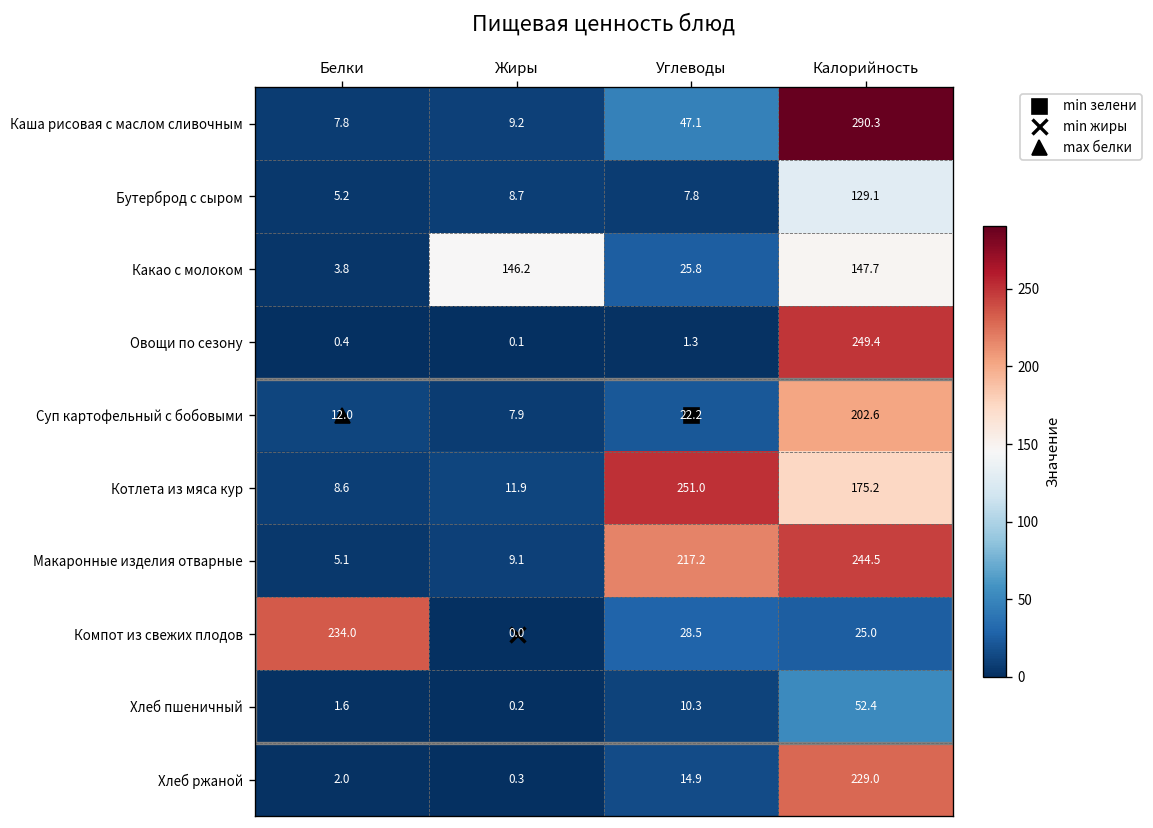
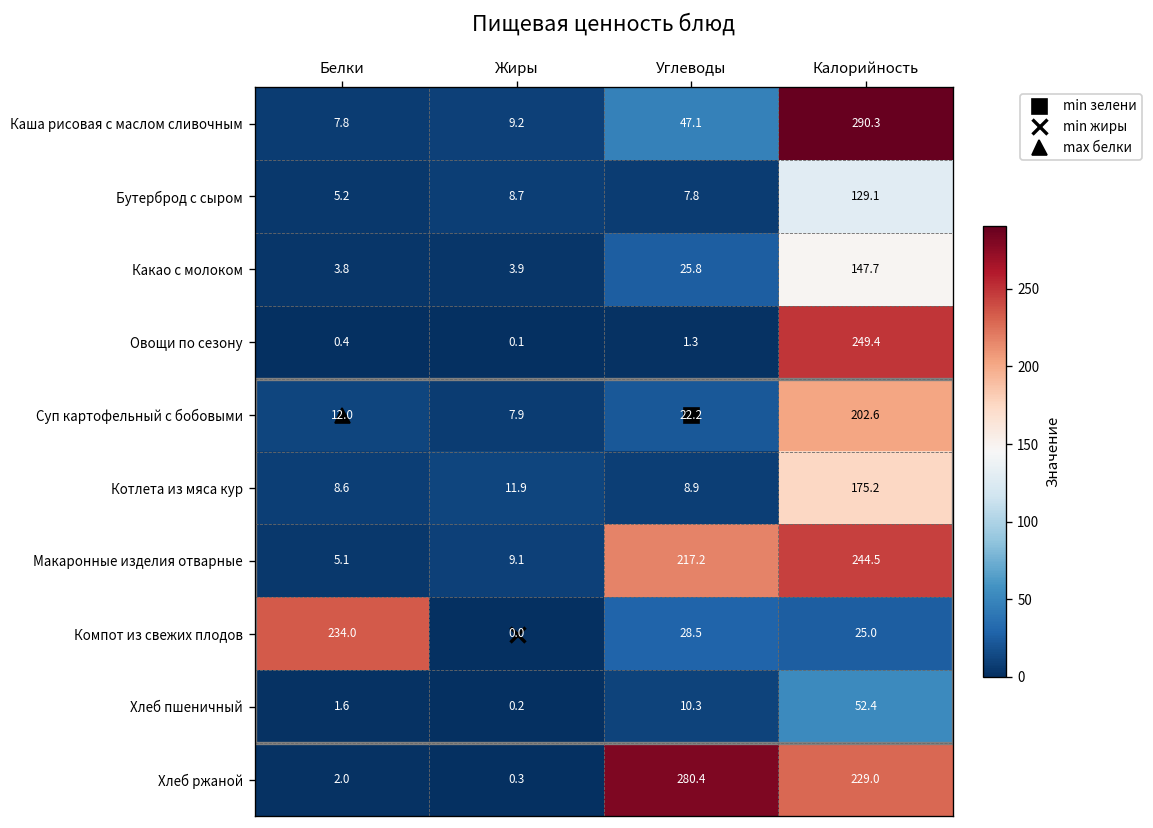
  {
    "Каша рисовая с маслом сливочным": {
      "Белки": 7.8,
      "Жиры": 9.2,
      "Углеводы": 47.1,
      "Калорийность": 290.3
    },
    "Бутерброд с сыром": {
      "Белки": 5.2,
      "Жиры": 8.7,
      "Углеводы": 7.8,
      "Калорийность": 129.1
    },
    "Какао с молоком": {
      "Белки": 3.8,
-     "Жиры": 146.2,
+     "Жиры": 3.9,
      "Углеводы": 25.8,
      "Калорийность": 147.7
    },
    "Овощи по сезону": {
      "Белки": 0.4,
      "Жиры": 0.1,
      "Углеводы": 1.3,
      "Калорийность": 249.4
    },
    "Суп картофельный с бобовыми": {
      "Жиры": 7.9,
      "Калорийность": 202.6
    },
    "Котлета из мяса кур": {
      "Белки": 8.6,
      "Жиры": 11.9,
-     "Углеводы": 251.0,
+     "Углеводы": 8.9,
      "Калорийность": 175.2
    },
    "Макаронные изделия отварные": {
      "Белки": 5.1,
      "Жиры": 9.1,
      "Углеводы": 217.2,
      "Калорийность": 244.5
    },
    "Компот из свежих плодов": {
      "Белки": 234.0,
      "Углеводы": 28.5,
      "Калорийность": 25.0
    },
    "Хлеб пшеничный": {
      "Белки": 1.6,
      "Жиры": 0.2,
      "Углеводы": 10.3,
      "Калорийность": 52.4
    },
    "Хлеб ржаной": {
      "Белки": 2.0,
      "Жиры": 0.3,
-     "Углеводы": 14.9,
+     "Углеводы": 280.4,
      "Калорийность": 229.0
    }
  }
